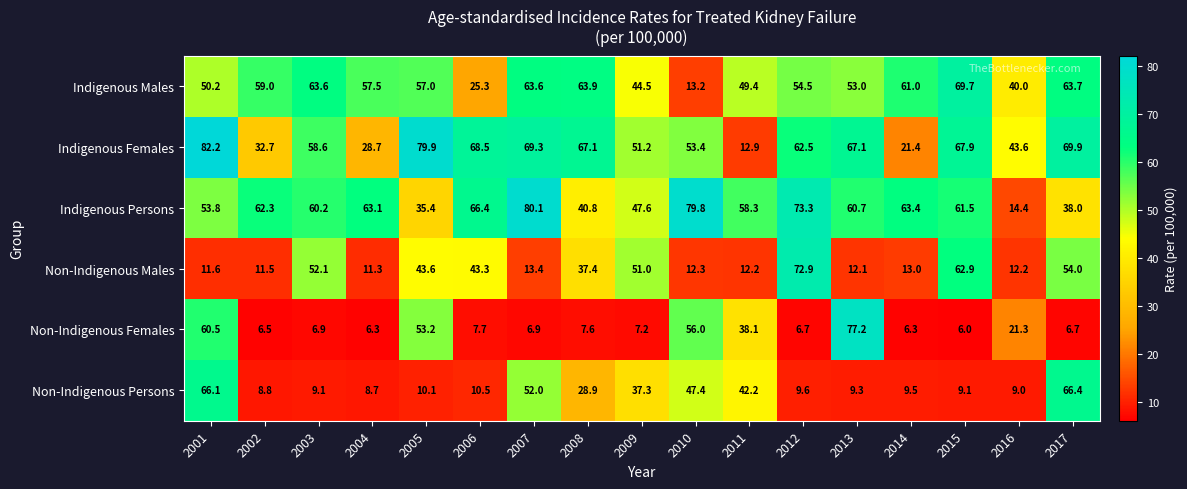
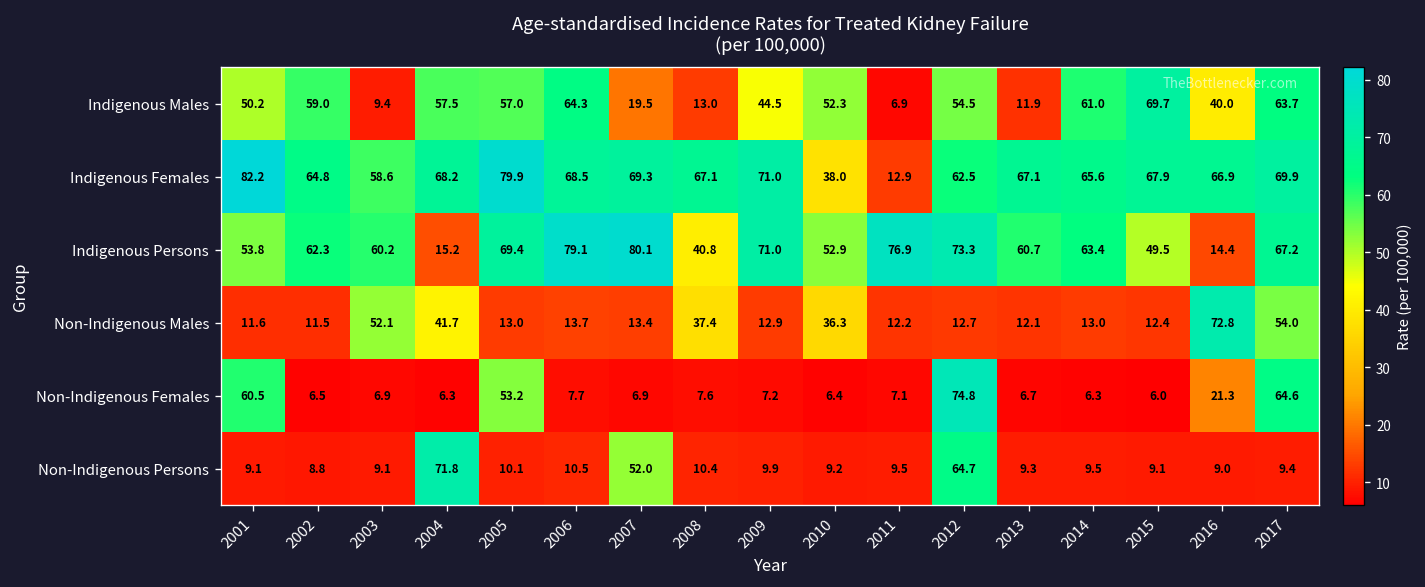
  {
    "Indigenous Males": {
      "2001": 50.2,
      "2002": 59.0,
-     "2003": 63.6,
+     "2003": 9.4,
      "2004": 57.5,
      "2005": 57.0,
-     "2006": 25.3,
-     "2007": 63.6,
-     "2008": 63.9,
+     "2006": 64.3,
+     "2007": 19.5,
+     "2008": 13.0,
      "2009": 44.5,
-     "2010": 13.2,
-     "2011": 49.4,
+     "2010": 52.3,
+     "2011": 6.9,
      "2012": 54.5,
-     "2013": 53.0,
+     "2013": 11.9,
      "2014": 61.0,
      "2015": 69.7,
      "2017": 63.7
    },
    "Indigenous Females": {
      "2001": 82.2,
-     "2002": 32.7,
+     "2002": 64.8,
      "2003": 58.6,
-     "2004": 28.7,
+     "2004": 68.2,
      "2005": 79.9,
      "2006": 68.5,
      "2007": 69.3,
      "2008": 67.1,
-     "2009": 51.2,
-     "2010": 53.4,
+     "2009": 71.0,
+     "2010": 38.0,
      "2011": 12.9,
      "2012": 62.5,
      "2013": 67.1,
-     "2014": 21.4,
+     "2014": 65.6,
      "2015": 67.9,
-     "2016": 43.6,
+     "2016": 66.9,
      "2017": 69.9
    },
    "Indigenous Persons": {
      "2001": 53.8,
      "2002": 62.3,
      "2003": 60.2,
-     "2004": 63.1,
-     "2005": 35.4,
-     "2006": 66.4,
+     "2004": 15.2,
+     "2005": 69.4,
+     "2006": 79.1,
      "2007": 80.1,
      "2008": 40.8,
-     "2009": 47.6,
-     "2010": 79.8,
-     "2011": 58.3,
+     "2009": 71.0,
+     "2010": 52.9,
+     "2011": 76.9,
      "2012": 73.3,
      "2013": 60.7,
      "2014": 63.4,
-     "2015": 61.5,
+     "2015": 49.5,
      "2016": 14.4,
-     "2017": 38.0
+     "2017": 67.2
    },
    "Non-Indigenous Males": {
      "2001": 11.6,
      "2002": 11.5,
      "2003": 52.1,
-     "2004": 11.3,
-     "2005": 43.6,
-     "2006": 43.3,
+     "2004": 41.7,
+     "2005": 13.0,
+     "2006": 13.7,
      "2007": 13.4,
      "2008": 37.4,
-     "2009": 51.0,
-     "2010": 12.3,
+     "2009": 12.9,
+     "2010": 36.3,
      "2011": 12.2,
-     "2012": 72.9,
+     "2012": 12.7,
      "2013": 12.1,
      "2014": 13.0,
-     "2015": 62.9,
-     "2016": 12.2,
+     "2015": 12.4,
+     "2016": 72.8,
      "2017": 54.0
    },
    "Non-Indigenous Females": {
      "2001": 60.5,
      "2002": 6.5,
      "2003": 6.9,
      "2004": 6.3,
      "2005": 53.2,
      "2006": 7.7,
      "2007": 6.9,
      "2008": 7.6,
      "2009": 7.2,
-     "2010": 56.0,
-     "2011": 38.1,
-     "2012": 6.7,
-     "2013": 77.2,
+     "2010": 6.4,
+     "2011": 7.1,
+     "2012": 74.8,
+     "2013": 6.7,
      "2014": 6.3,
      "2015": 6.0,
      "2016": 21.3,
-     "2017": 6.7
+     "2017": 64.6
    },
    "Non-Indigenous Persons": {
-     "2001": 66.1,
+     "2001": 9.1,
      "2002": 8.8,
      "2003": 9.1,
-     "2004": 8.7,
+     "2004": 71.8,
      "2005": 10.1,
      "2006": 10.5,
      "2007": 52.0,
-     "2008": 28.9,
-     "2009": 37.3,
-     "2010": 47.4,
-     "2011": 42.2,
-     "2012": 9.6,
+     "2008": 10.4,
+     "2009": 9.9,
+     "2010": 9.2,
+     "2011": 9.5,
+     "2012": 64.7,
      "2013": 9.3,
      "2014": 9.5,
      "2015": 9.1,
      "2016": 9.0,
-     "2017": 66.4
+     "2017": 9.4
    }
  }
